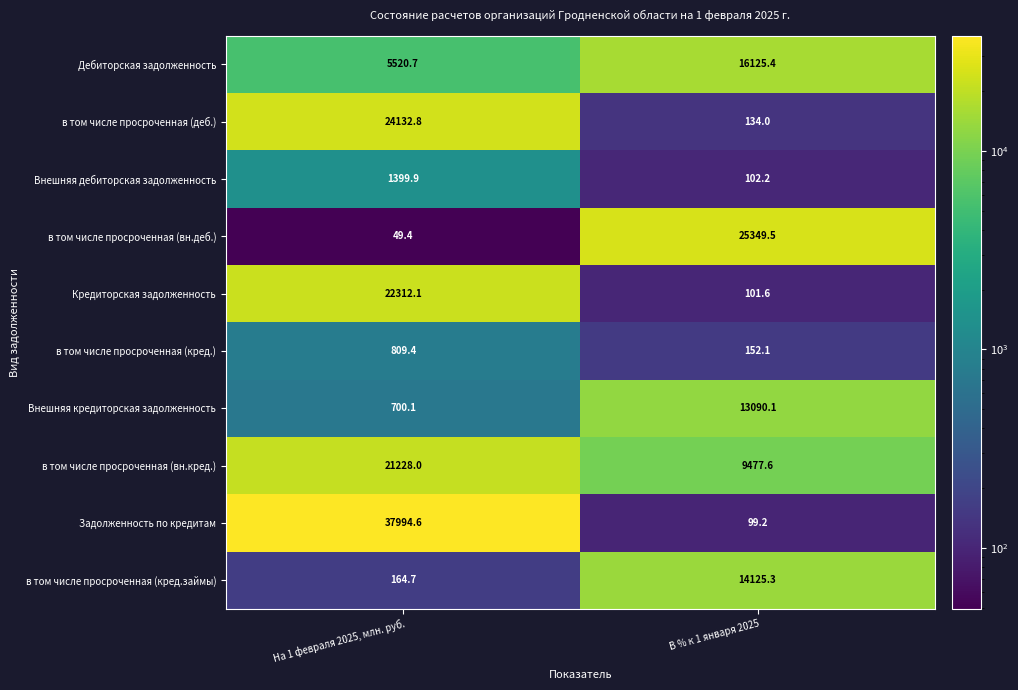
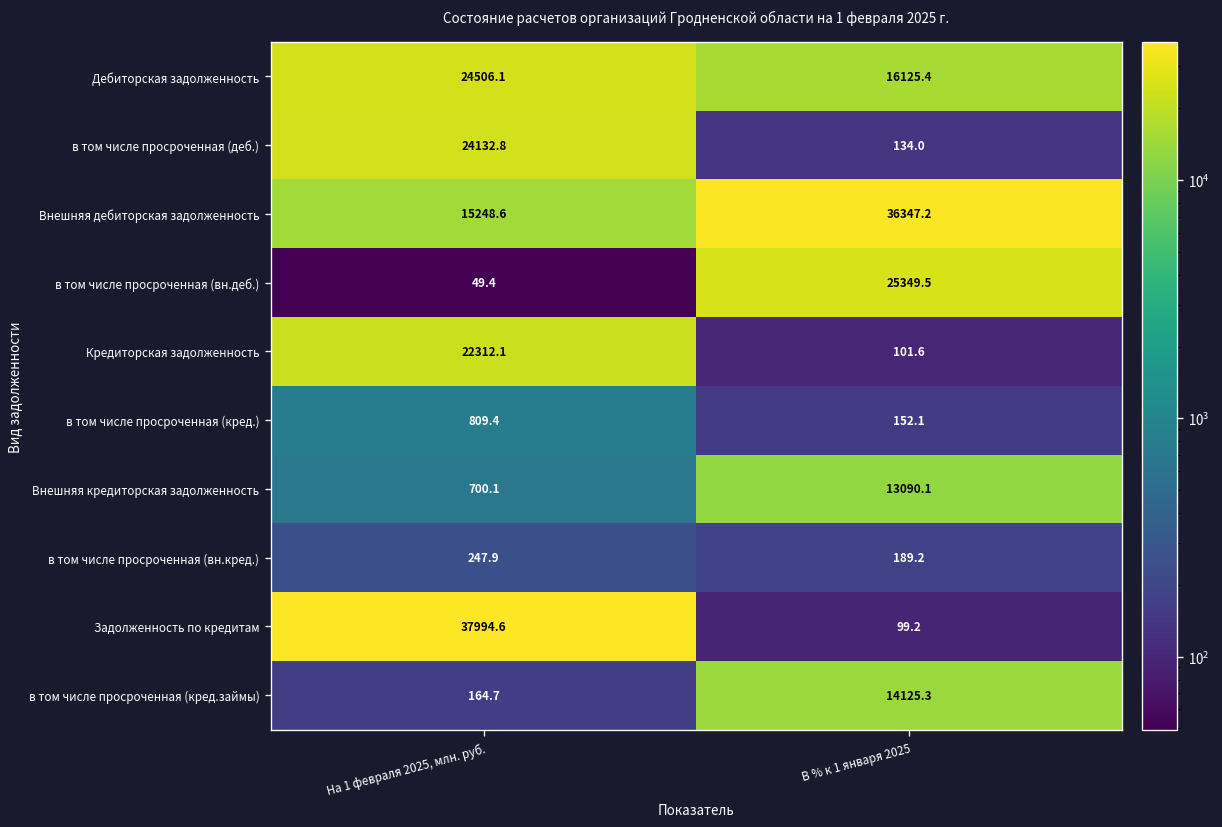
  {
    "Дебиторская задолженность": {
-     "На 1 февраля 2025, млн. руб.": 5520.7,
+     "На 1 февраля 2025, млн. руб.": 24506.1,
      "В % к 1 января 2025": 16125.4
    },
    "в том числе просроченная (деб.)": {
      "На 1 февраля 2025, млн. руб.": 24132.8,
      "В % к 1 января 2025": 134.0
    },
    "Внешняя дебиторская задолженность": {
-     "На 1 февраля 2025, млн. руб.": 1399.9,
-     "В % к 1 января 2025": 102.2
+     "На 1 февраля 2025, млн. руб.": 15248.6,
+     "В % к 1 января 2025": 36347.2
    },
    "в том числе просроченная (вн.деб.)": {
      "На 1 февраля 2025, млн. руб.": 49.4,
      "В % к 1 января 2025": 25349.5
    },
    "Кредиторская задолженность": {
      "На 1 февраля 2025, млн. руб.": 22312.1,
      "В % к 1 января 2025": 101.6
    },
    "в том числе просроченная (кред.)": {
      "На 1 февраля 2025, млн. руб.": 809.4,
      "В % к 1 января 2025": 152.1
    },
    "Внешняя кредиторская задолженность": {
      "На 1 февраля 2025, млн. руб.": 700.1,
      "В % к 1 января 2025": 13090.1
    },
    "в том числе просроченная (вн.кред.)": {
-     "На 1 февраля 2025, млн. руб.": 21228.0,
-     "В % к 1 января 2025": 9477.6
+     "На 1 февраля 2025, млн. руб.": 247.9,
+     "В % к 1 января 2025": 189.2
    },
    "Задолженность по кредитам": {
      "На 1 февраля 2025, млн. руб.": 37994.6,
      "В % к 1 января 2025": 99.2
    },
    "в том числе просроченная (кред.займы)": {
      "На 1 февраля 2025, млн. руб.": 164.7,
      "В % к 1 января 2025": 14125.3
    }
  }
